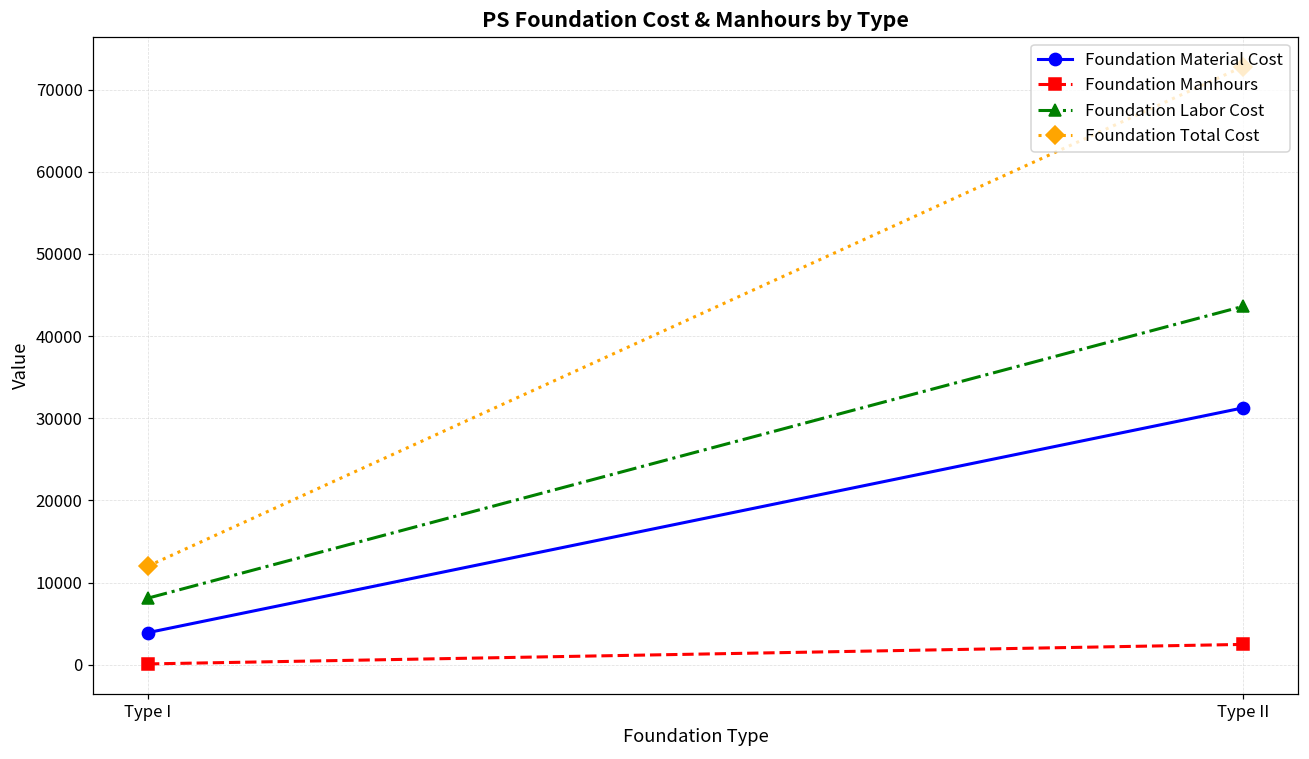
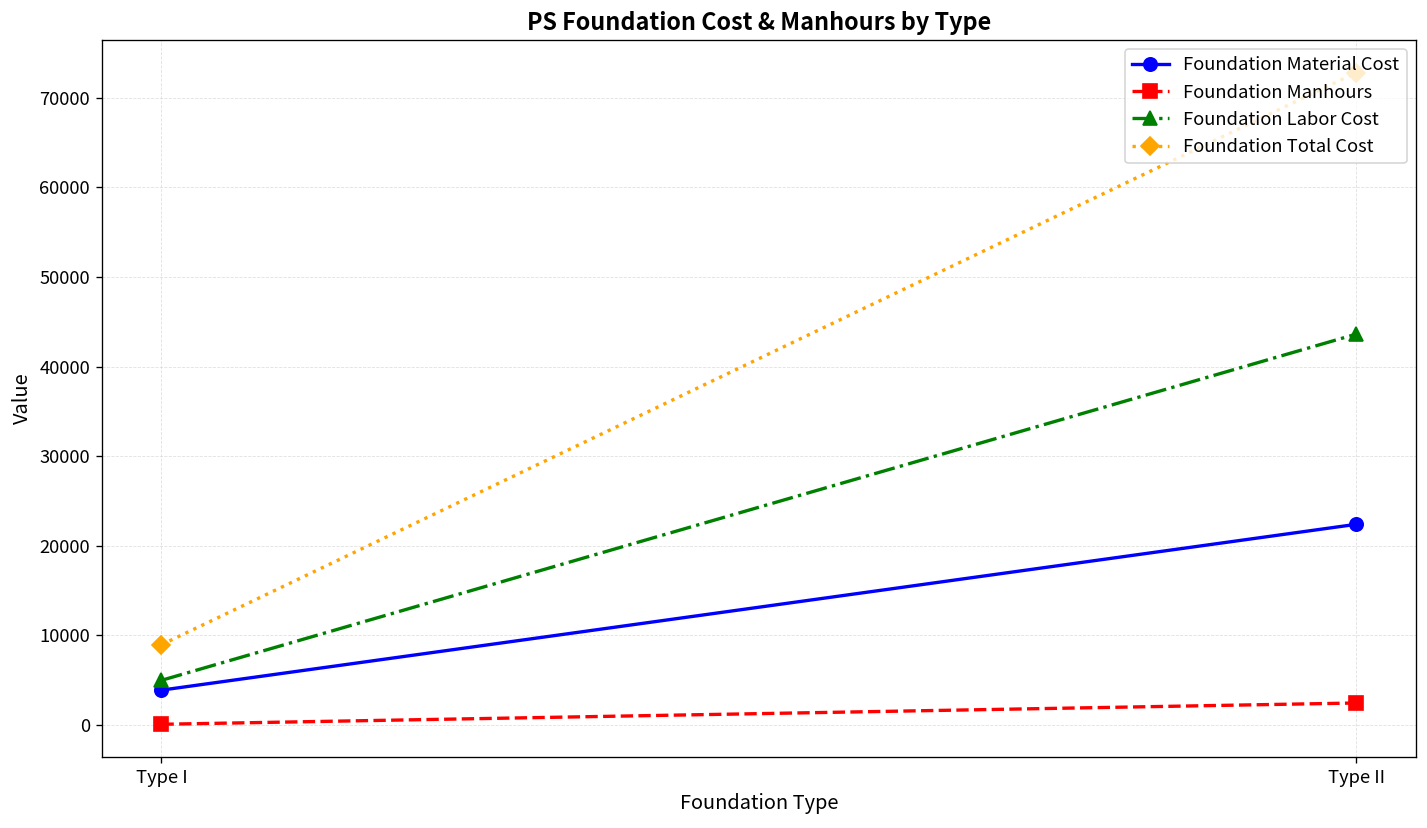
  {
    "Foundation Material Cost": {
      "Type I": 4000,
-     "Type II": 31000
+     "Type II": 22000
    },
    "Foundation Manhours": {
      "Type I": 0,
      "Type II": 2000
    },
    "Foundation Labor Cost": {
-     "Type I": 8000,
+     "Type I": 5000,
      "Type II": 44000
    },
    "Foundation Total Cost": {
-     "Type I": 12000
+     "Type I": 9000
    }
  }
